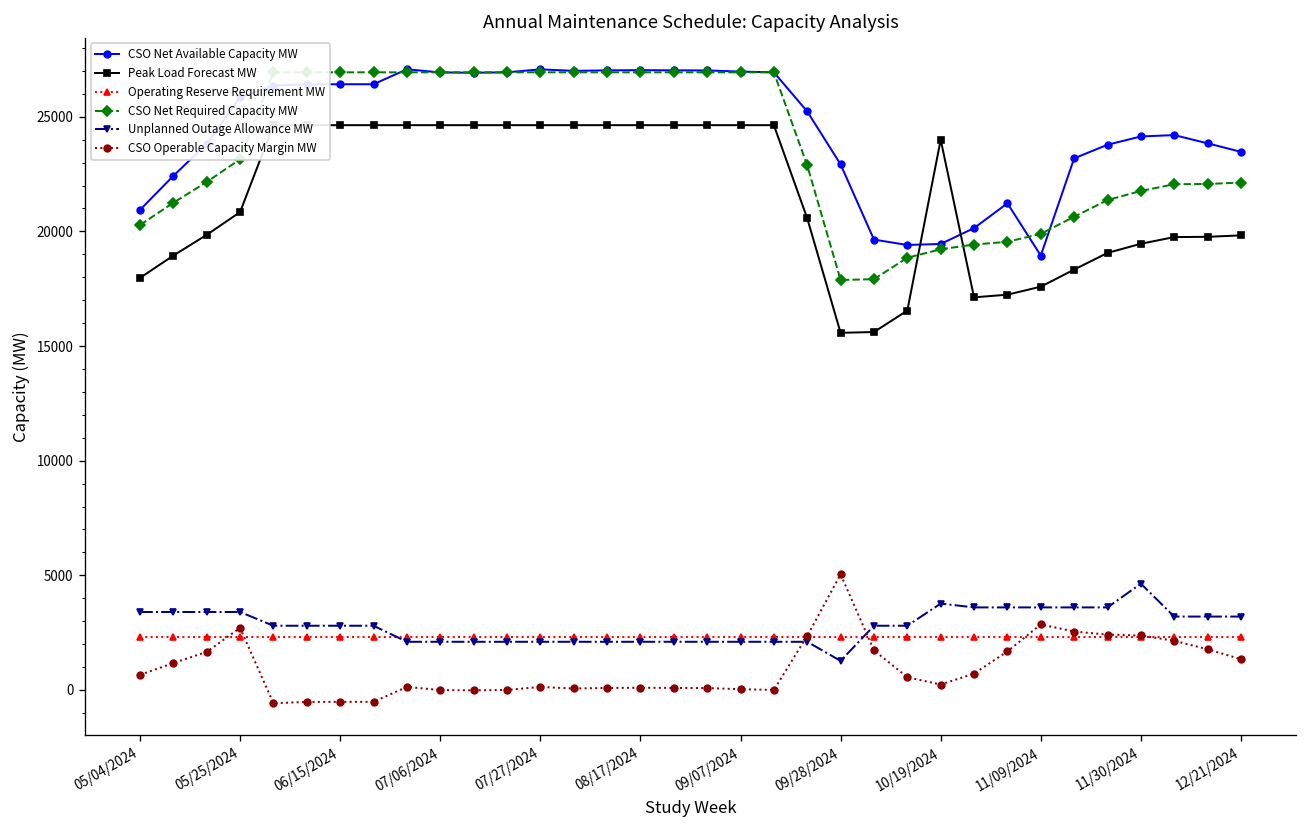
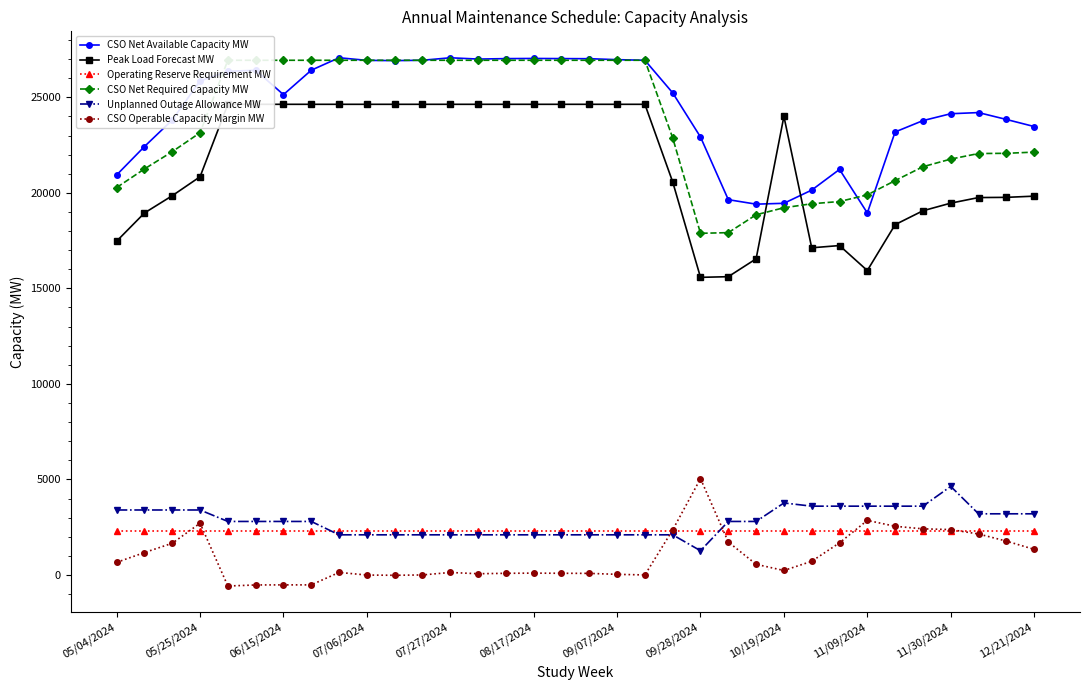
  {
    "CSO Net Available Capacity MW": {
      "05/04/2024": 20900,
-     "06/15/2024": 26400,
+     "06/15/2024": 25100,
      "09/28/2024": 22900,
      "10/19/2024": 19500,
      "11/09/2024": 18900,
      "11/30/2024": 24100,
      "12/21/2024": 23500
    },
    "Peak Load Forecast MW": {
-     "05/04/2024": 18000,
+     "05/04/2024": 17500,
      "05/25/2024": 20800,
      "06/15/2024": 24600,
      "07/06/2024": 24600,
      "07/27/2024": 24600,
      "08/17/2024": 24600,
      "09/07/2024": 24600,
      "09/28/2024": 15600,
      "10/19/2024": 24000,
-     "11/09/2024": 17600,
+     "11/09/2024": 15900,
      "11/30/2024": 19500,
      "12/21/2024": 19800
    },
    "Operating Reserve Requirement MW": {
      "05/04/2024": 2300,
      "05/25/2024": 2300,
      "06/15/2024": 2300,
      "07/06/2024": 2300,
      "07/27/2024": 2300,
      "08/17/2024": 2300,
      "09/07/2024": 2300,
      "09/28/2024": 2300,
      "10/19/2024": 2300,
      "11/09/2024": 2300,
      "12/21/2024": 2300
    },
    "CSO Net Required Capacity MW": {
      "05/04/2024": 20300,
      "05/25/2024": 23100,
      "06/15/2024": 26900,
      "09/28/2024": 17900,
      "10/19/2024": 19200,
      "11/09/2024": 19900,
      "11/30/2024": 21800,
      "12/21/2024": 22100
    },
    "Unplanned Outage Allowance MW": {
      "05/04/2024": 3400,
      "05/25/2024": 3400,
      "06/15/2024": 2800,
      "07/06/2024": 2100,
      "07/27/2024": 2100,
      "08/17/2024": 2100,
      "09/07/2024": 2100,
      "09/28/2024": 1300,
      "10/19/2024": 3800,
      "11/09/2024": 3600,
      "11/30/2024": 4600,
      "12/21/2024": 3200
    },
    "CSO Operable Capacity Margin MW": {
      "05/04/2024": 700,
      "05/25/2024": 2700,
      "06/15/2024": -500,
      "07/06/2024": 0,
      "07/27/2024": 100,
      "08/17/2024": 100,
      "09/07/2024": 0,
      "09/28/2024": 5000,
      "10/19/2024": 200,
      "11/09/2024": 2900,
      "12/21/2024": 1300
    }
  }
